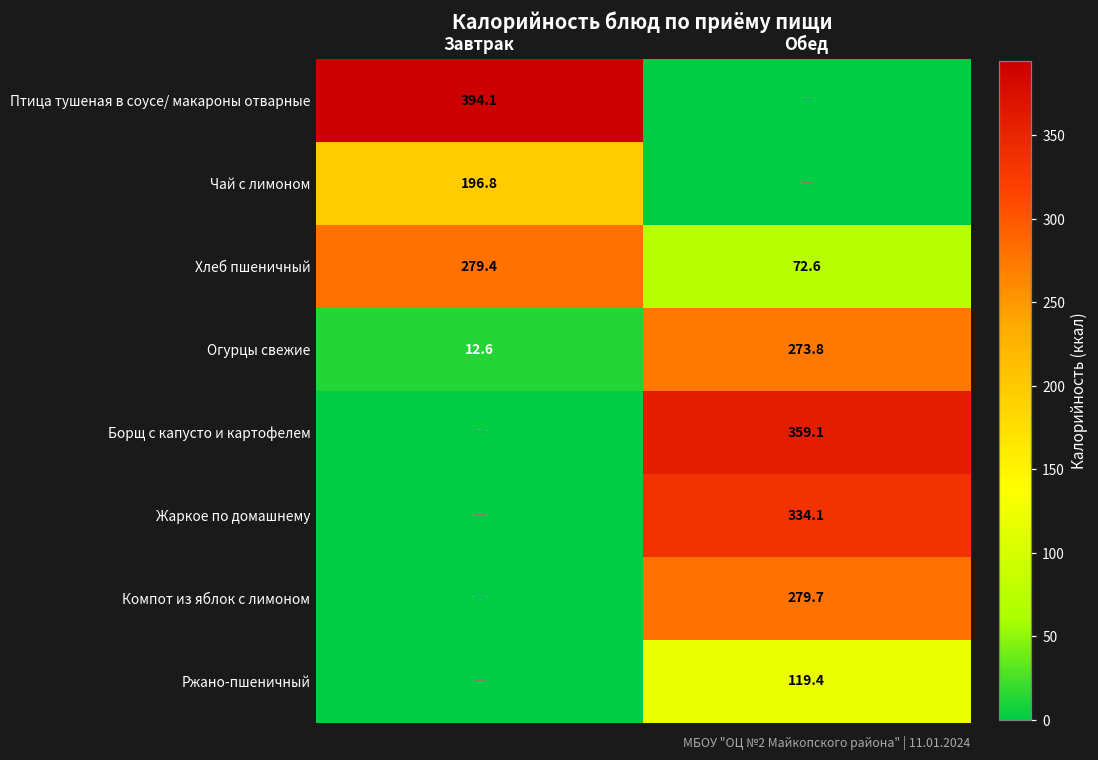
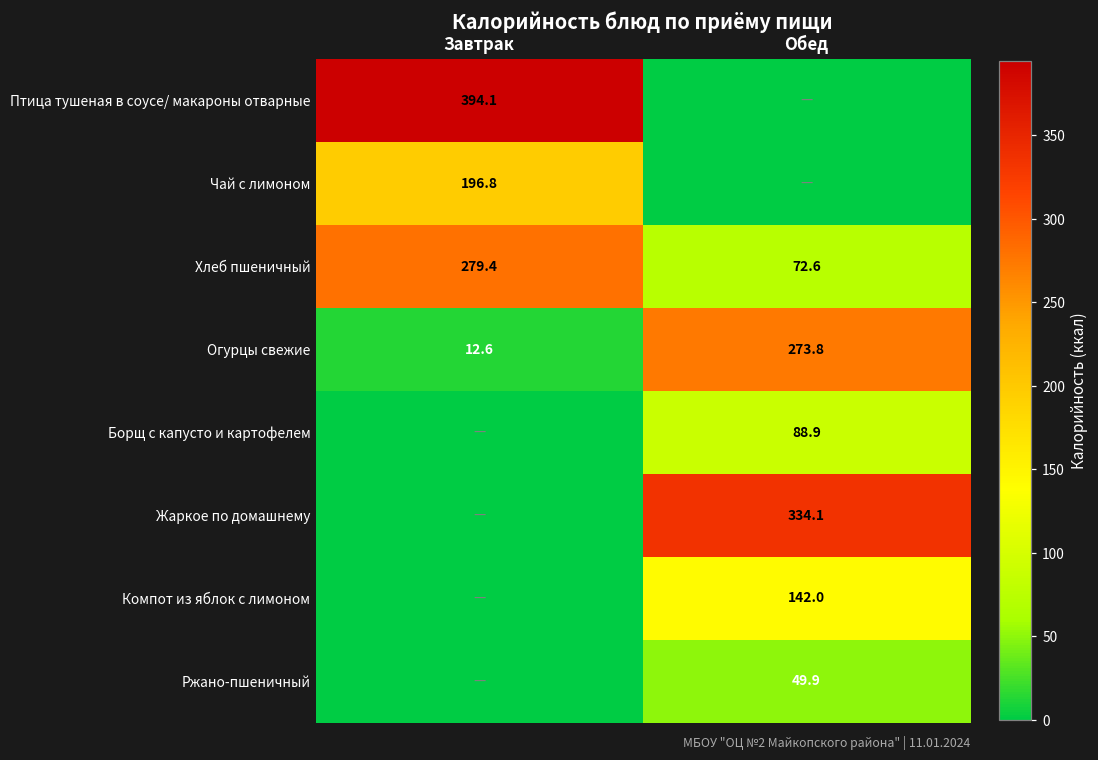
  {
    "Птица тушеная в соусе/ макароны отварные": {
      "Завтрак": 394.1
    },
    "Чай с лимоном": {
      "Завтрак": 196.8
    },
    "Хлеб пшеничный": {
      "Завтрак": 279.4,
      "Обед": 72.6
    },
    "Огурцы свежие": {
      "Завтрак": 12.6,
      "Обед": 273.8
    },
    "Борщ с капусто и картофелем": {
-     "Обед": 359.1
+     "Обед": 88.9
    },
    "Жаркое по домашнему": {
      "Обед": 334.1
    },
    "Компот из яблок с лимоном": {
-     "Обед": 279.7
+     "Обед": 142.0
    },
    "Ржано-пшеничный": {
-     "Обед": 119.4
+     "Обед": 49.9
    }
  }
